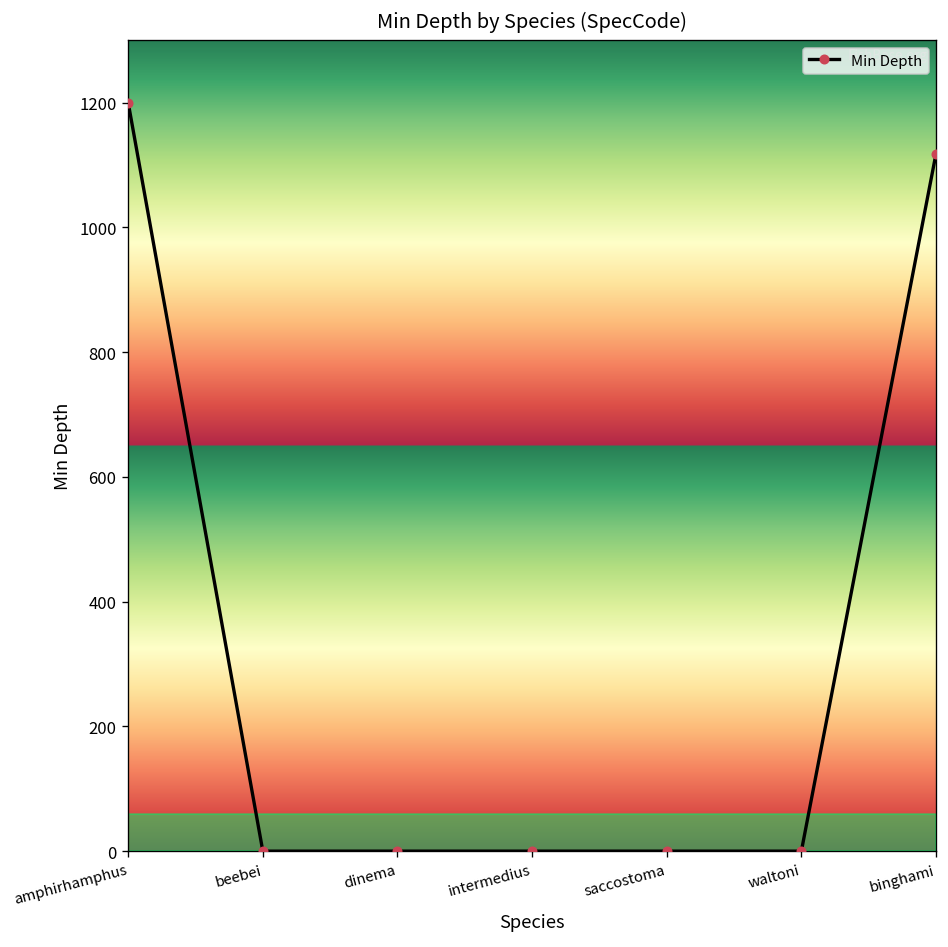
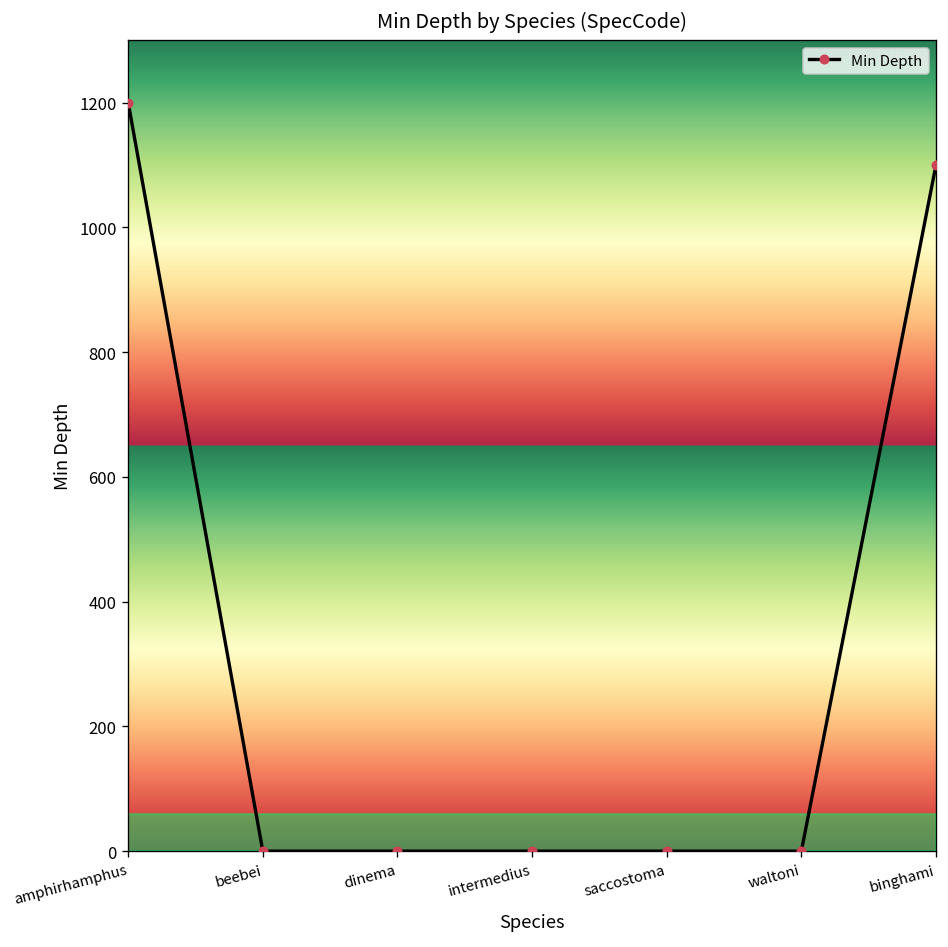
  {
    "amphirhamphus": 1200,
-   "binghami": 1120
+   "binghami": 1100
  }
